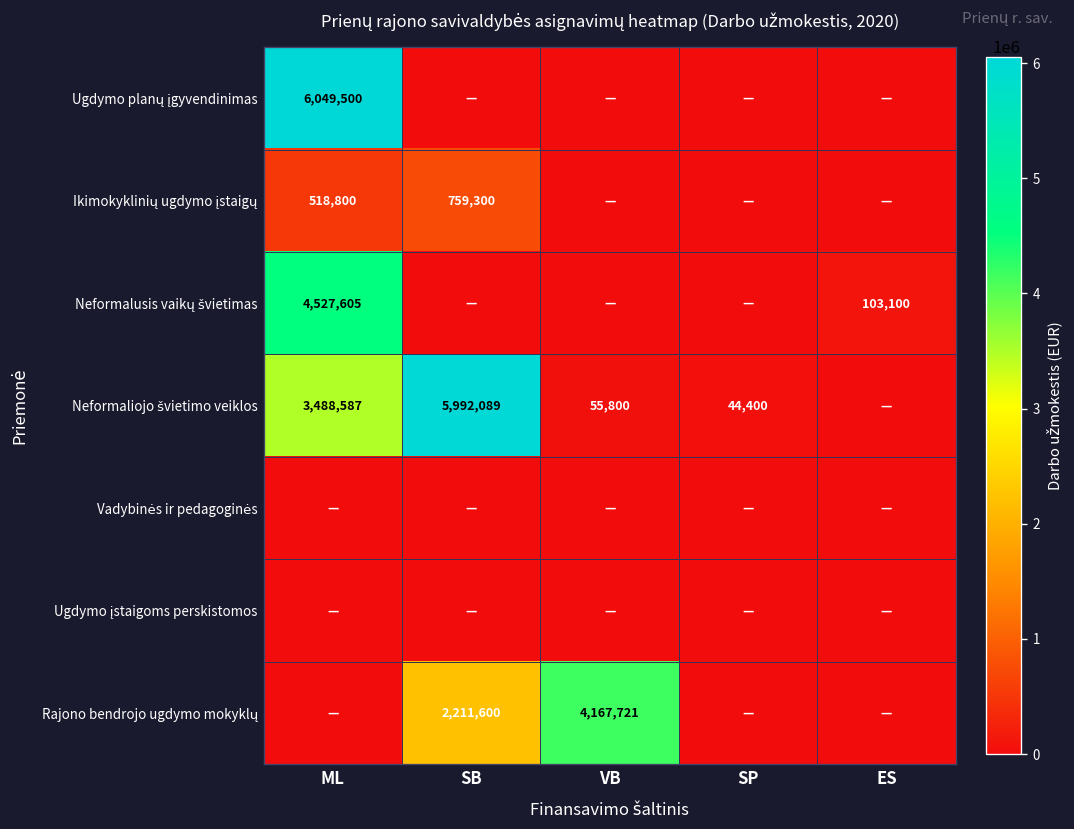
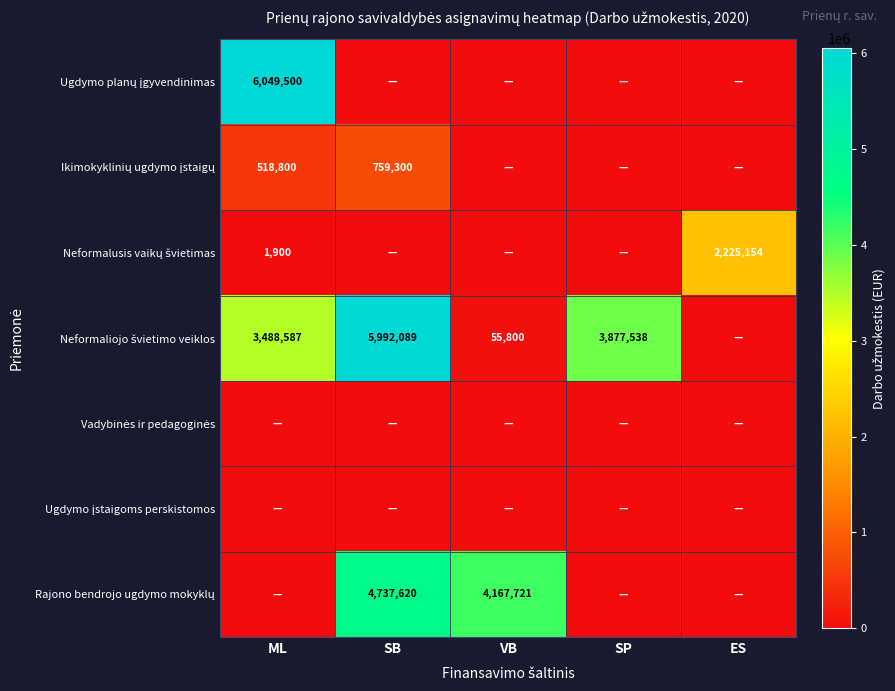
  {
    "Ugdymo planų įgyvendinimas": {
      "ML": "6,049,500"
    },
    "Ikimokyklinių ugdymo įstaigų": {
      "ML": "518,800",
      "SB": "759,300"
    },
    "Neformalusis vaikų švietimas": {
-     "ML": "4,527,605",
-     "ES": "103,100"
+     "ML": "1,900",
+     "ES": "2,225,154"
    },
    "Neformaliojo švietimo veiklos": {
      "ML": "3,488,587",
      "SB": "5,992,089",
      "VB": "55,800",
-     "SP": "44,400"
+     "SP": "3,877,538"
    },
    "Rajono bendrojo ugdymo mokyklų": {
-     "SB": "2,211,600",
+     "SB": "4,737,620",
      "VB": "4,167,721"
    }
  }
